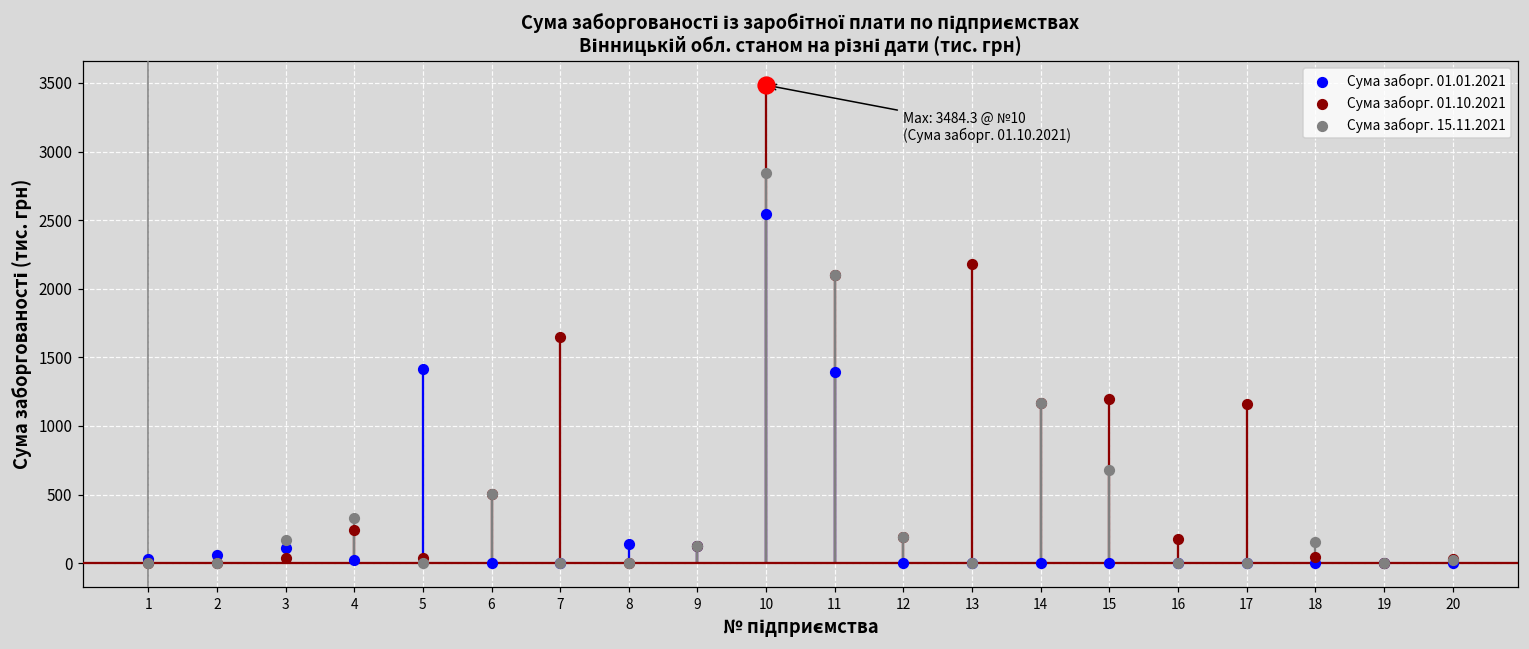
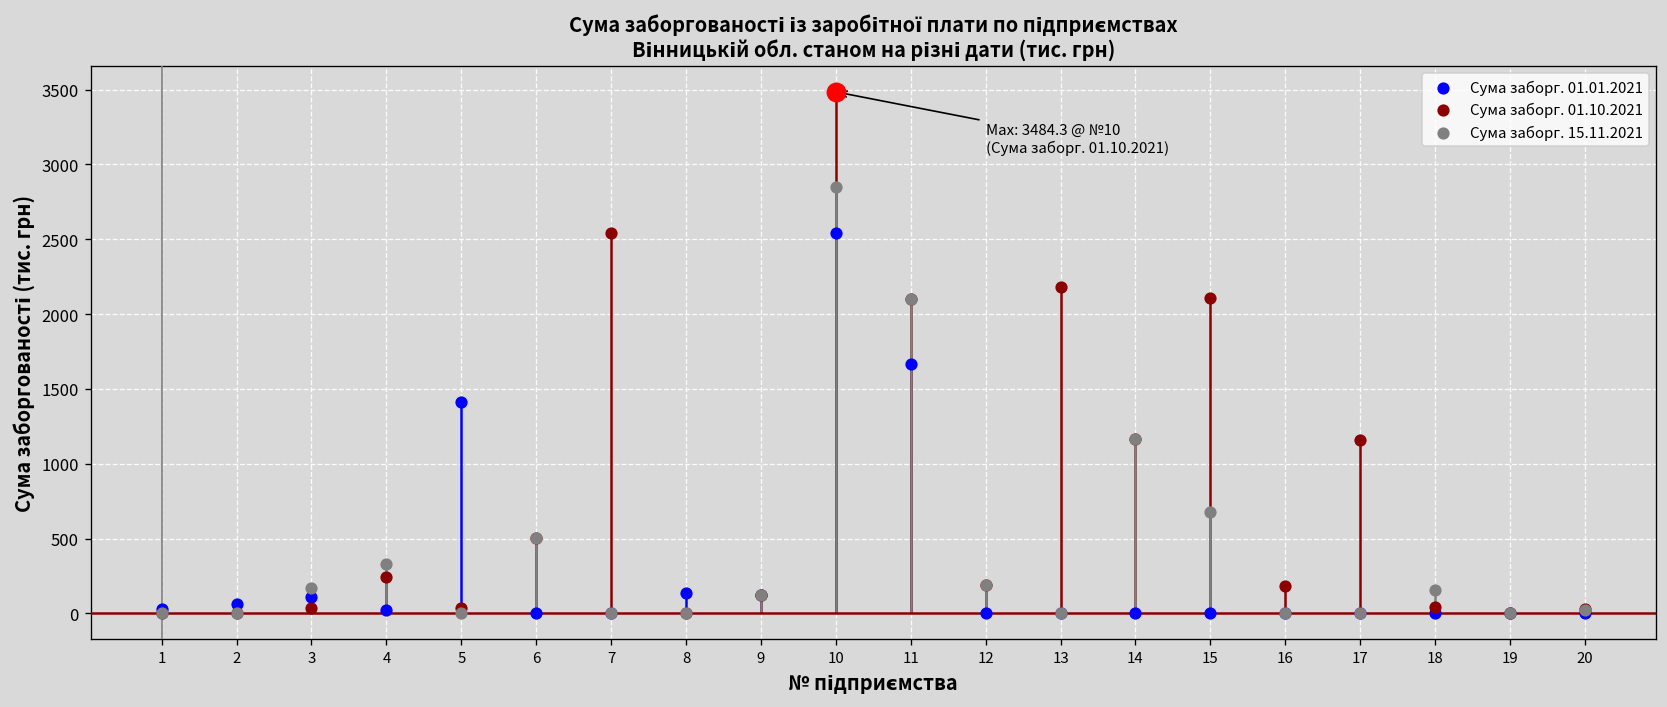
  {
    "Сума заборг. 01.01.2021": {
-     "11": 1390
+     "11": 1670
    },
    "Сума заборг. 01.10.2021": {
-     "7": 1650,
-     "15": 1190
+     "7": 2540,
+     "15": 2110
    }
  }
